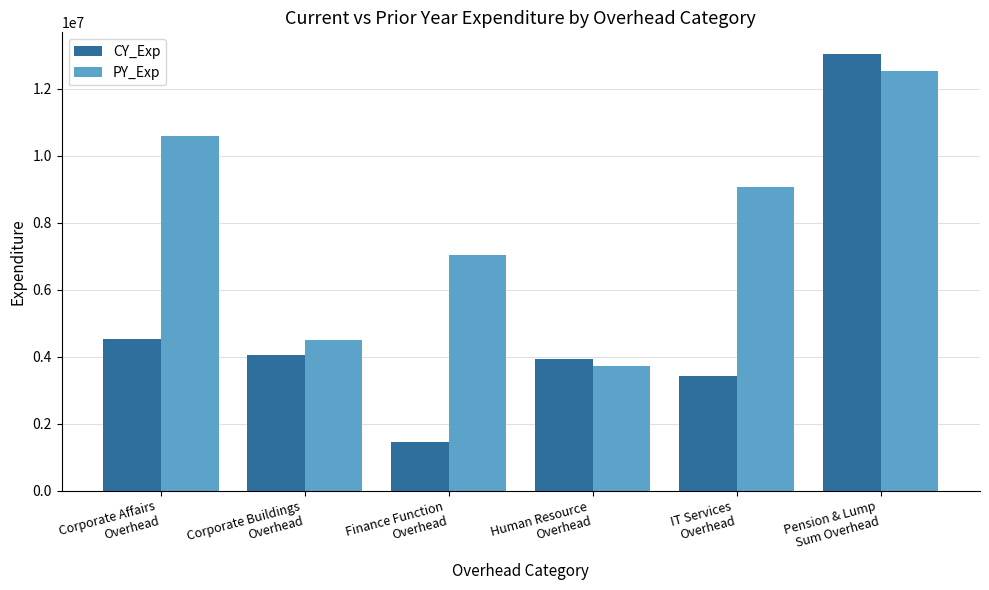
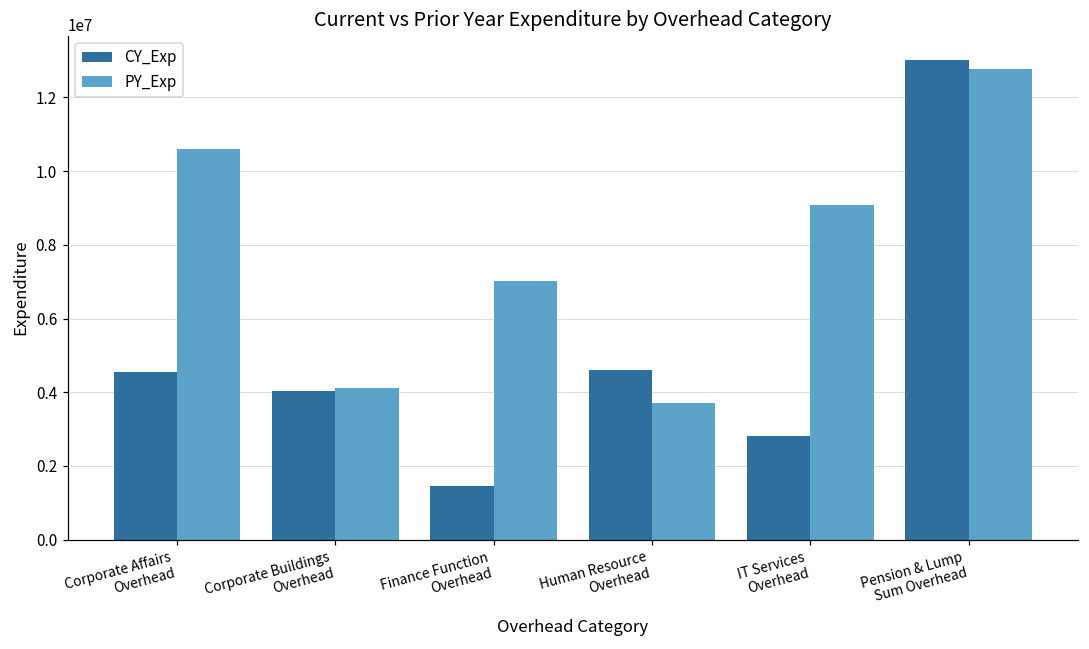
  {
    "CY_Exp": {
      "Corporate Affairs Overhead": 4500000,
      "Corporate Buildings Overhead": 4000000,
      "Finance Function Overhead": 1500000,
-     "Human Resource Overhead": 3900000,
-     "IT Services Overhead": 3400000,
+     "Human Resource Overhead": 4600000,
+     "IT Services Overhead": 2800000,
      "Pension & Lump Sum Overhead": 13000000
    },
    "PY_Exp": {
      "Corporate Affairs Overhead": 10600000,
-     "Corporate Buildings Overhead": 4500000,
+     "Corporate Buildings Overhead": 4100000,
      "Finance Function Overhead": 7000000,
      "Human Resource Overhead": 3700000,
      "IT Services Overhead": 9100000,
-     "Pension & Lump Sum Overhead": 12500000
+     "Pension & Lump Sum Overhead": 12800000
    }
  }
